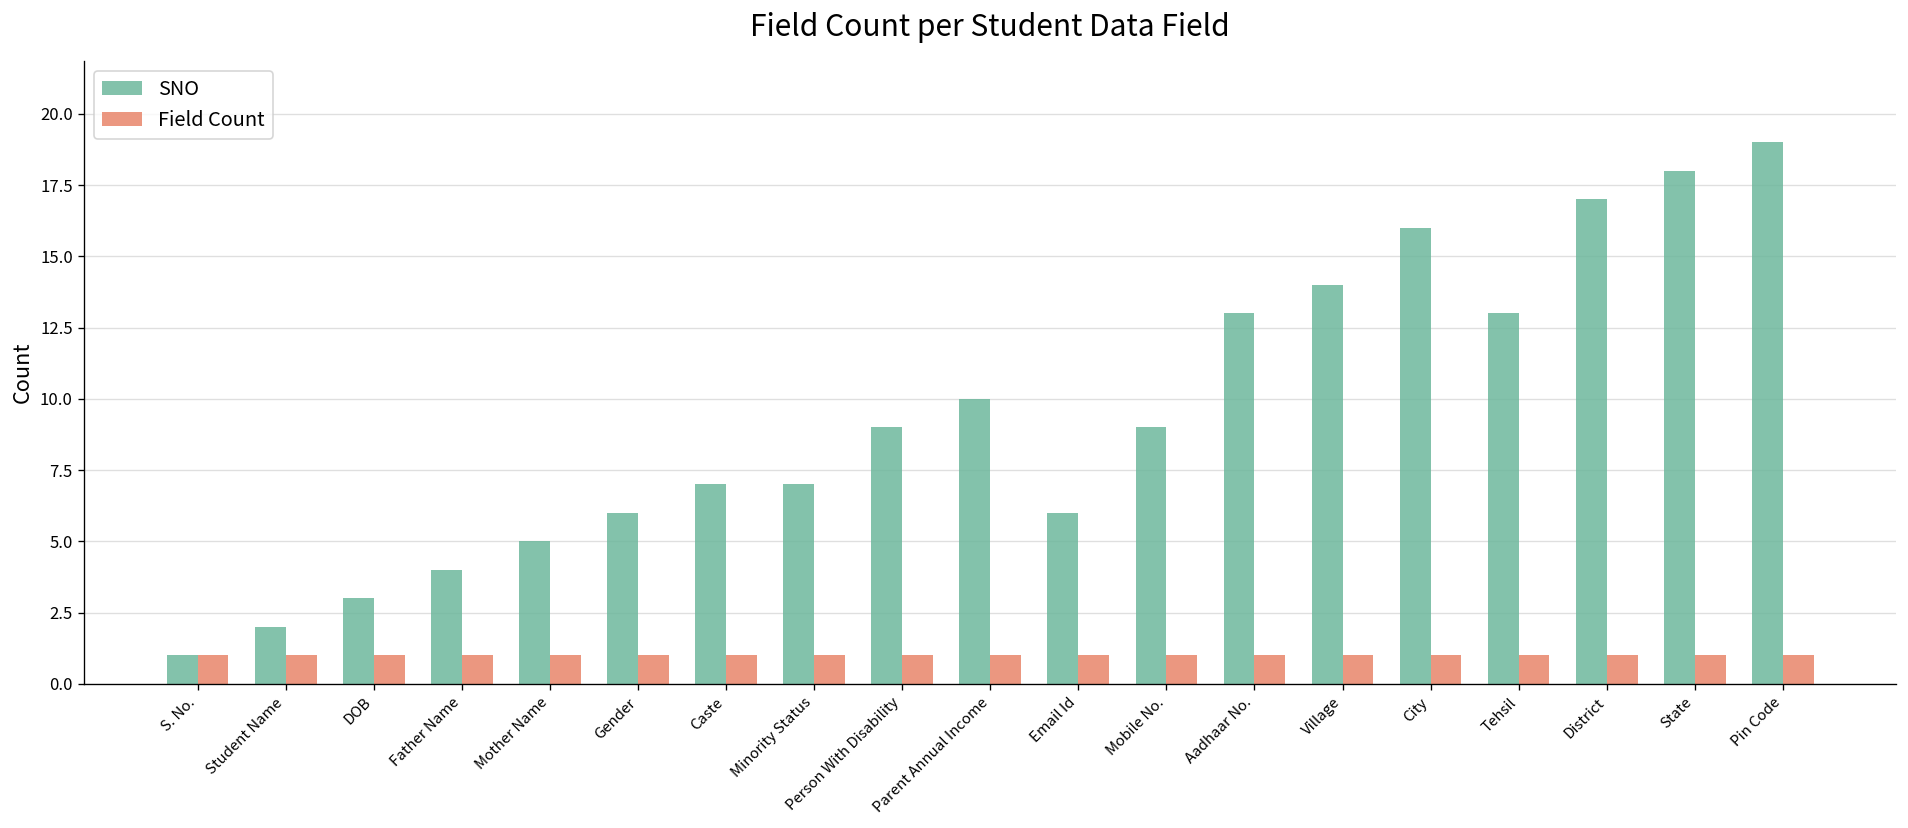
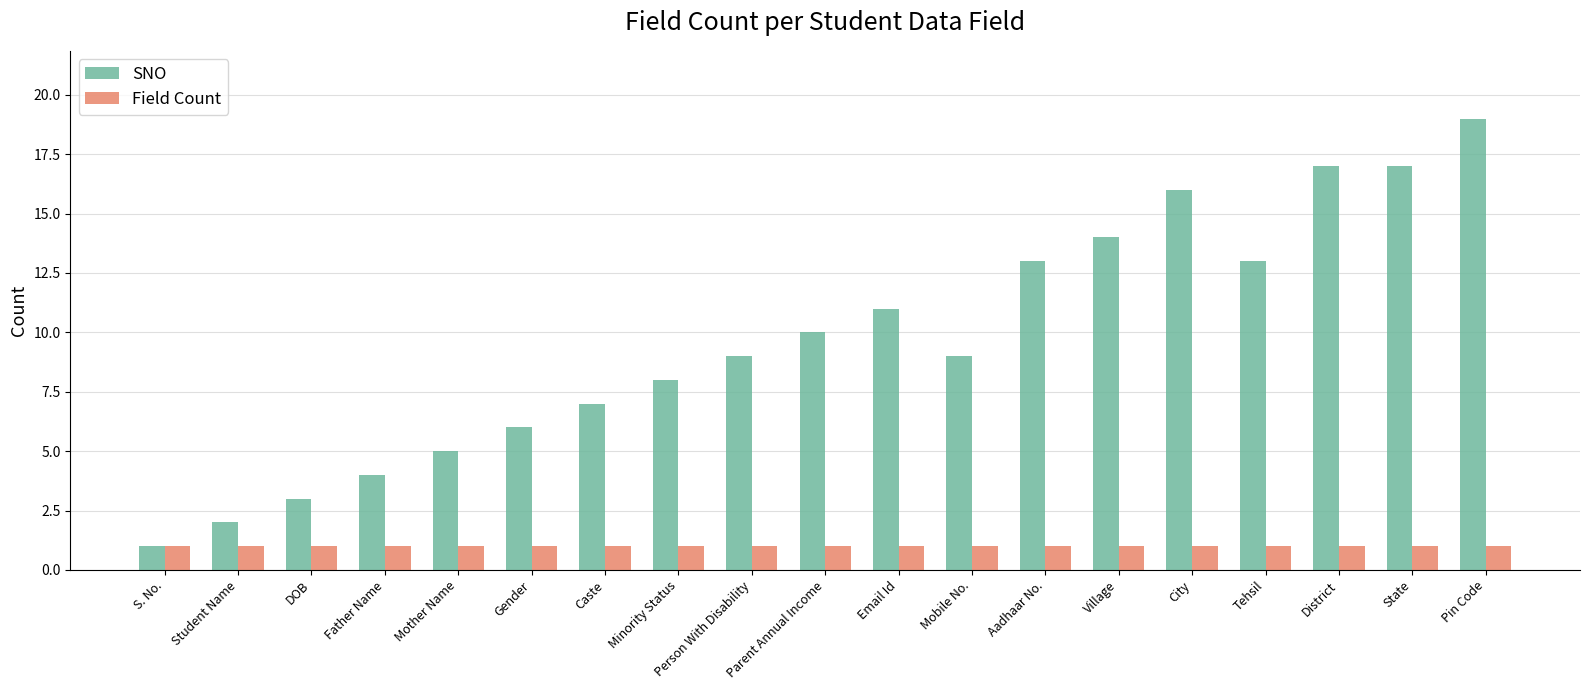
  {
    "SNO": {
      "S. No.": 1,
      "Student Name": 2,
      "DOB": 3,
      "Father Name": 4,
      "Mother Name": 5,
      "Gender": 6,
      "Caste": 7,
-     "Minority Status": 7,
+     "Minority Status": 8,
      "Person With Disability": 9,
      "Parent Annual Income": 10,
-     "Email Id": 6,
+     "Email Id": 11,
      "Mobile No.": 9,
      "Aadhaar No.": 13,
      "Village": 14,
      "City": 16,
      "Tehsil": 13,
      "District": 17,
-     "State": 18,
+     "State": 17,
      "Pin Code": 19
    },
    "Field Count": {
      "S. No.": 1,
      "Student Name": 1,
      "DOB": 1,
      "Father Name": 1,
      "Mother Name": 1,
      "Gender": 1,
      "Caste": 1,
      "Minority Status": 1,
      "Person With Disability": 1,
      "Parent Annual Income": 1,
      "Email Id": 1,
      "Mobile No.": 1,
      "Aadhaar No.": 1,
      "Village": 1,
      "City": 1,
      "Tehsil": 1,
      "District": 1,
      "State": 1,
      "Pin Code": 1
    }
  }
